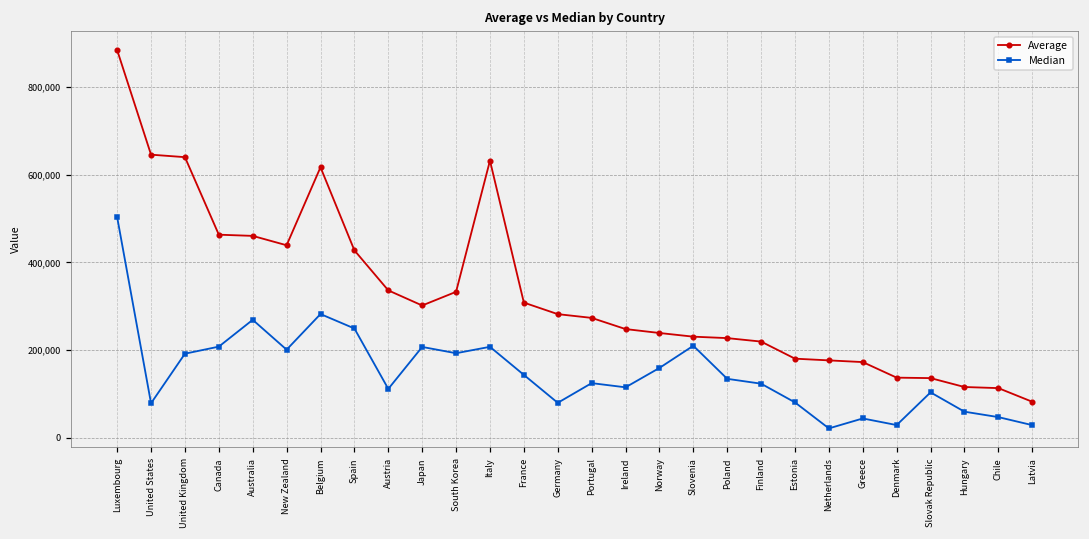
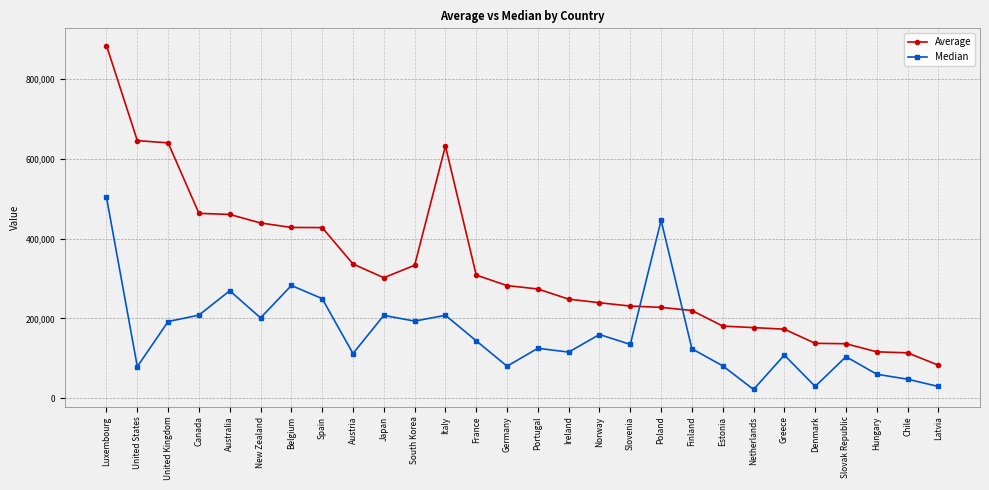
  {
    "Average": {
      "Luxembourg": "880,000",
      "United States": "650,000",
      "United Kingdom": "640,000",
      "Canada": "460,000",
      "Australia": "460,000",
      "New Zealand": "440,000",
-     "Belgium": "620,000",
+     "Belgium": "430,000",
      "Spain": "430,000",
      "Austria": "340,000",
      "Japan": "300,000",
      "South Korea": "330,000",
      "Italy": "630,000",
      "France": "310,000",
      "Germany": "280,000",
      "Portugal": "270,000",
      "Ireland": "250,000",
      "Norway": "240,000",
      "Slovenia": "230,000",
      "Poland": "230,000",
      "Finland": "220,000",
      "Estonia": "180,000",
      "Netherlands": "180,000",
      "Greece": "170,000",
      "Denmark": "140,000",
      "Slovak Republic": "140,000",
      "Hungary": "120,000",
      "Chile": "110,000",
      "Latvia": "80,000"
    },
    "Median": {
      "Luxembourg": "500,000",
      "United States": "80,000",
      "United Kingdom": "190,000",
      "Canada": "210,000",
      "Australia": "270,000",
      "New Zealand": "200,000",
      "Belgium": "280,000",
      "Spain": "250,000",
      "Austria": "110,000",
      "Japan": "210,000",
      "South Korea": "190,000",
      "Italy": "210,000",
      "France": "140,000",
      "Germany": "80,000",
      "Portugal": "120,000",
      "Ireland": "120,000",
      "Norway": "160,000",
-     "Slovenia": "210,000",
-     "Poland": "130,000",
+     "Slovenia": "130,000",
+     "Poland": "450,000",
      "Finland": "120,000",
      "Estonia": "80,000",
      "Netherlands": "20,000",
-     "Greece": "40,000",
+     "Greece": "110,000",
      "Denmark": "30,000",
      "Slovak Republic": "100,000",
      "Hungary": "60,000",
      "Chile": "50,000",
      "Latvia": "30,000"
    }
  }
